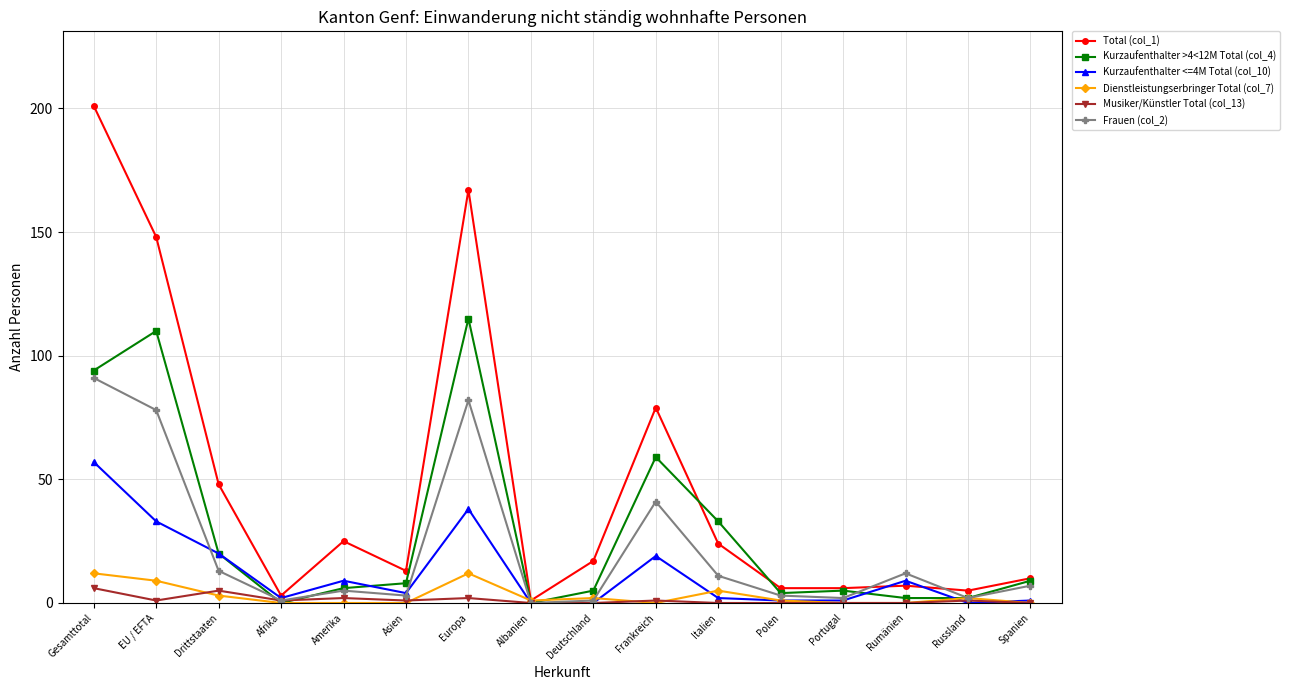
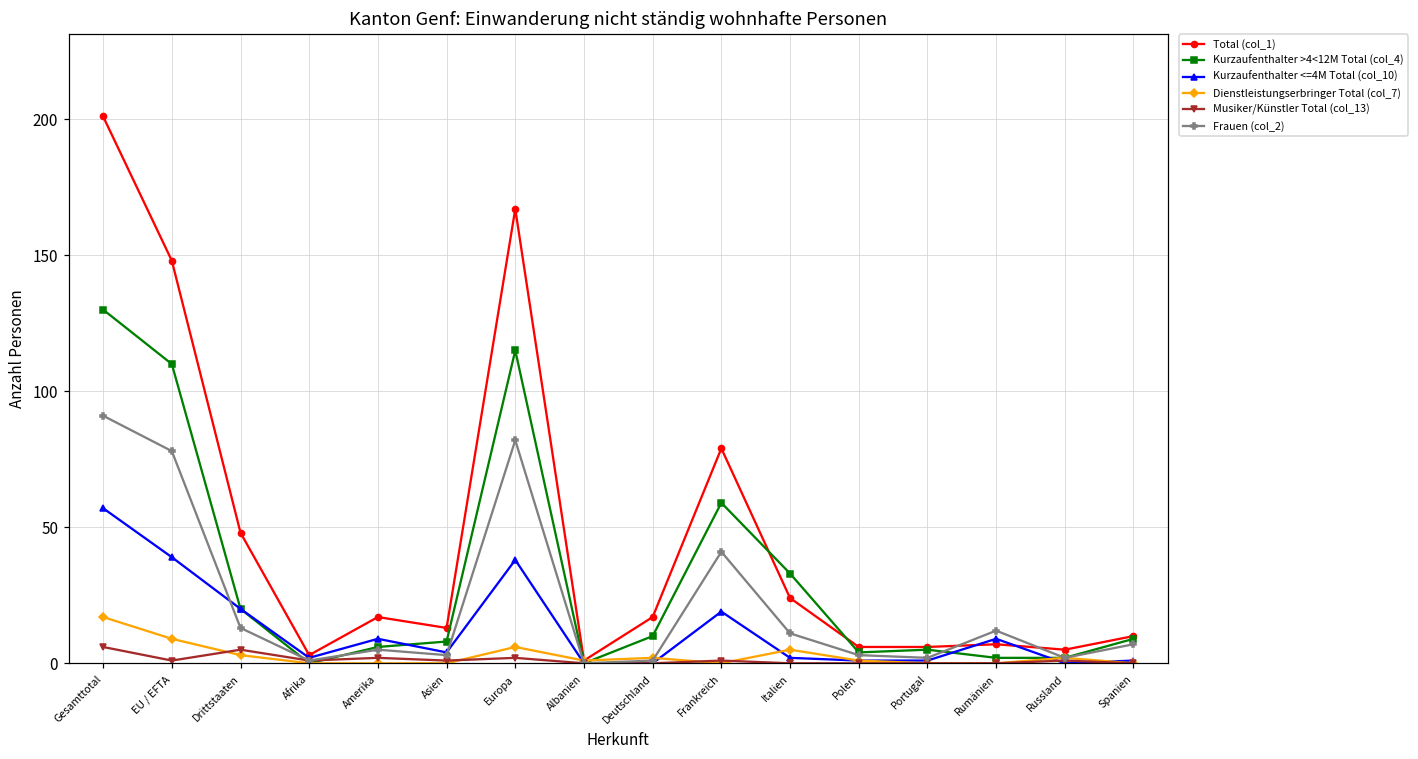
  {
    "Total (col_1)": {
      "Gesamttotal": 201,
      "EU / EFTA": 148,
      "Drittstaaten": 48,
-     "Amerika": 25,
+     "Amerika": 17,
      "Asien": 13,
      "Europa": 167,
      "Deutschland": 17,
      "Frankreich": 79,
      "Italien": 24,
      "Polen": 6,
      "Rumänien": 7,
      "Russland": 5
    },
    "Kurzaufenthalter >4<12M Total (col_4)": {
-     "Gesamttotal": 94,
+     "Gesamttotal": 130,
      "EU / EFTA": 110,
      "Asien": 8,
      "Europa": 115,
-     "Deutschland": 5,
+     "Deutschland": 10,
      "Frankreich": 59,
      "Italien": 33,
      "Rumänien": 2
    },
    "Kurzaufenthalter <=4M Total (col_10)": {
      "Gesamttotal": 57,
-     "EU / EFTA": 33,
+     "EU / EFTA": 39,
      "Amerika": 9,
      "Europa": 38,
      "Frankreich": 19,
      "Italien": 2,
      "Rumänien": 9
    },
    "Dienstleistungserbringer Total (col_7)": {
-     "Gesamttotal": 12,
+     "Gesamttotal": 17,
      "EU / EFTA": 9,
      "Drittstaaten": 3,
      "Amerika": 0,
-     "Europa": 12,
+     "Europa": 6,
      "Italien": 5
    },
    "Musiker/Künstler Total (col_13)": {
      "Gesamttotal": 6,
      "EU / EFTA": 1,
      "Drittstaaten": 5,
      "Amerika": 2,
      "Europa": 2,
      "Italien": 0
    },
    "Frauen (col_2)": {
      "Gesamttotal": 91,
      "EU / EFTA": 78,
      "Drittstaaten": 13,
      "Europa": 82,
      "Frankreich": 41,
      "Italien": 11,
      "Rumänien": 12,
      "Spanien": 7
    }
  }
